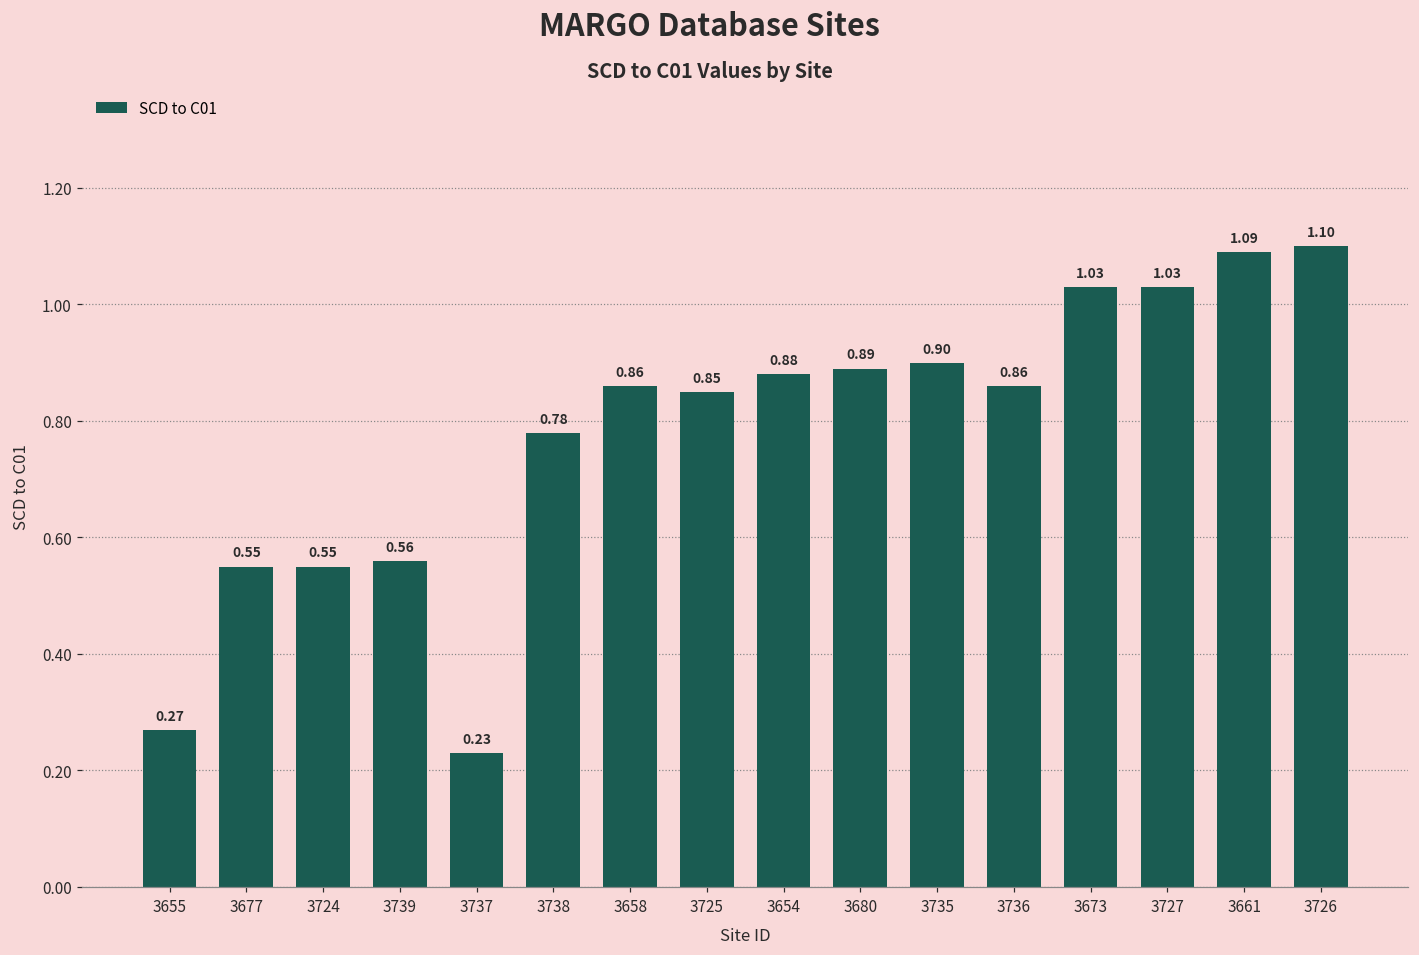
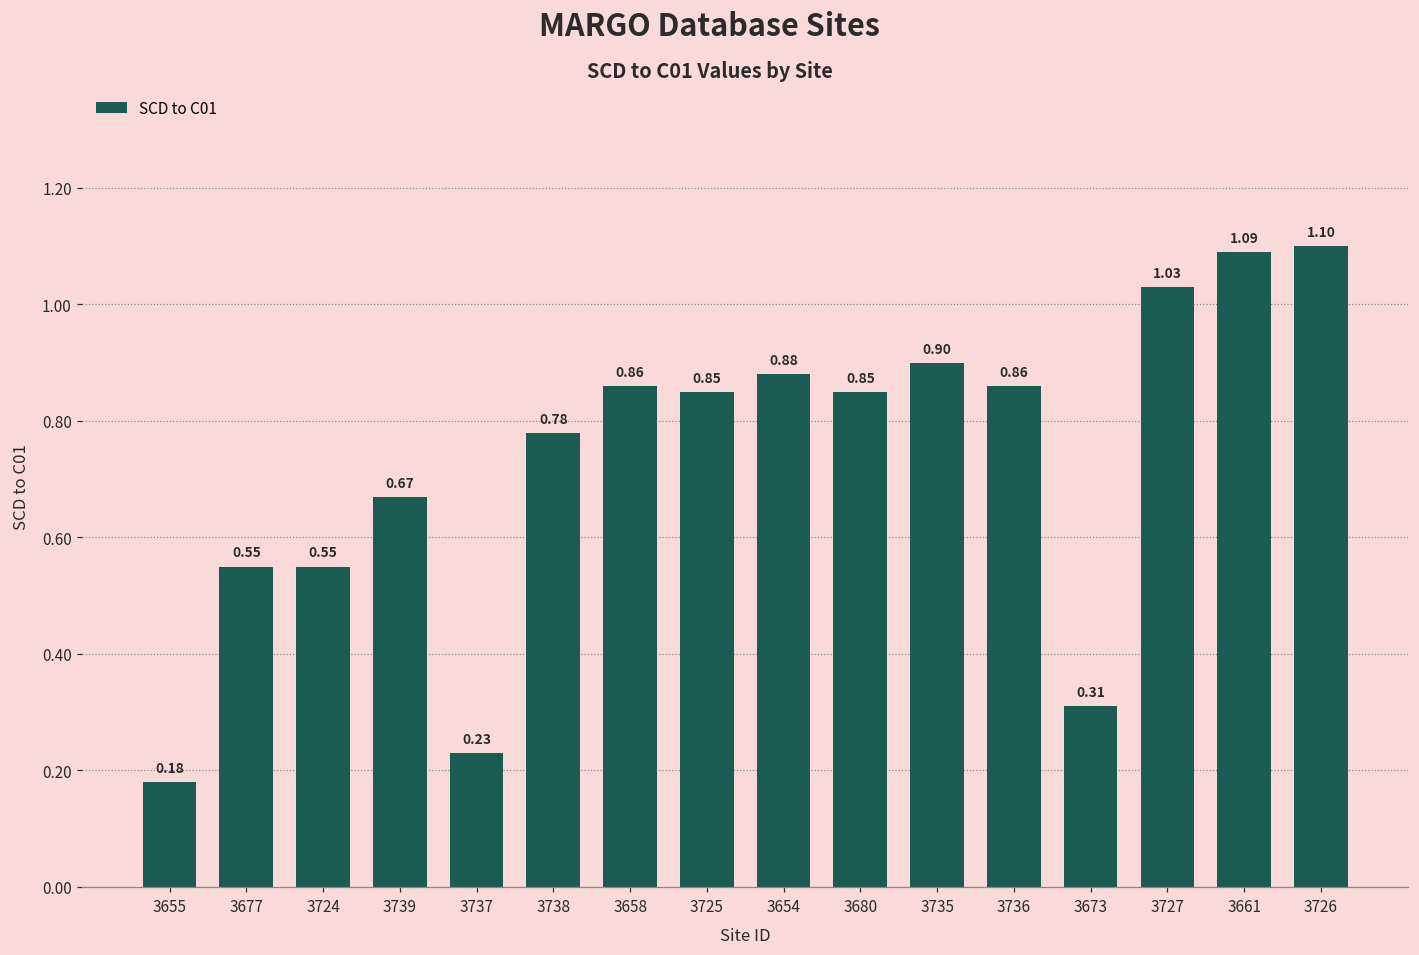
  {
-   "3655": 0.27,
+   "3655": 0.18,
    "3677": 0.55,
    "3724": 0.55,
-   "3739": 0.56,
+   "3739": 0.67,
    "3737": 0.23,
    "3738": 0.78,
    "3658": 0.86,
    "3725": 0.85,
    "3654": 0.88,
-   "3680": 0.89,
+   "3680": 0.85,
    "3735": 0.90,
    "3736": 0.86,
-   "3673": 1.03,
+   "3673": 0.31,
    "3727": 1.03,
    "3661": 1.09,
    "3726": 1.10
  }
